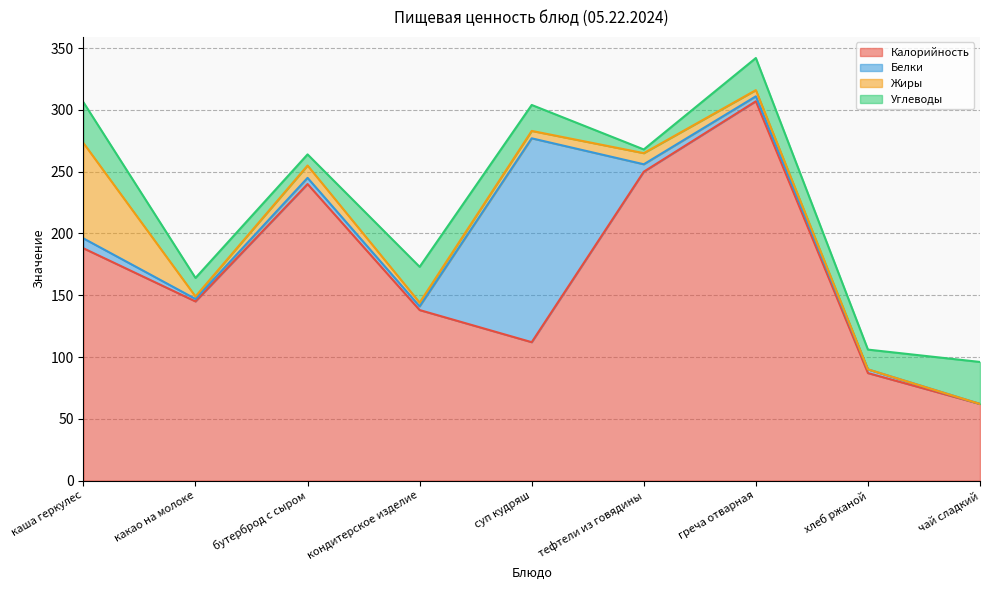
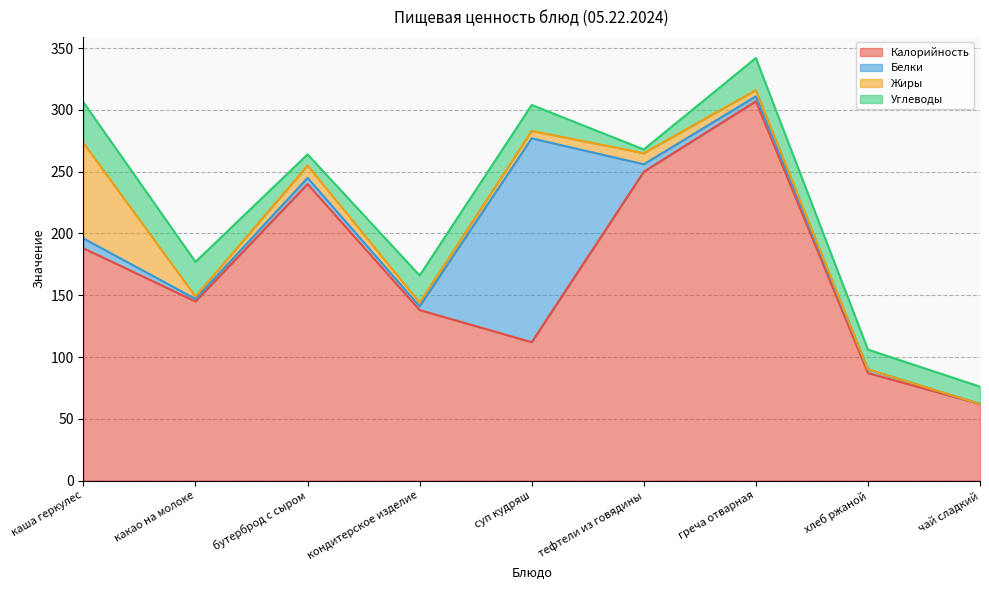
  {
    "Калорийность": {
      "каша геркулес": 188,
      "бутерброд с сыром": 240,
      "кондитерское изделие": 138,
      "суп кудряш": 112,
      "тефтели из говядины": 250,
      "греча отварная": 307,
      "хлеб ржаной": 87
    },
    "Белки": {
      "каша геркулес": 8,
      "бутерброд с сыром": 5,
      "кондитерское изделие": 3,
      "суп кудряш": 165,
      "тефтели из говядины": 6,
      "греча отварная": 4
    },
    "Жиры": {
      "каша геркулес": 77,
      "бутерброд с сыром": 10,
      "кондитерское изделие": 3,
      "суп кудряш": 6,
      "тефтели из говядины": 9,
      "греча отварная": 5
    },
    "Углеводы": {
      "каша геркулес": 33,
-     "какао на молоке": 15,
+     "какао на молоке": 28,
      "бутерброд с сыром": 9,
-     "кондитерское изделие": 29,
+     "кондитерское изделие": 22,
      "суп кудряш": 21,
      "тефтели из говядины": 3,
      "греча отварная": 26,
      "хлеб ржаной": 16,
-     "чай сладкий": 34
+     "чай сладкий": 14
    }
  }
